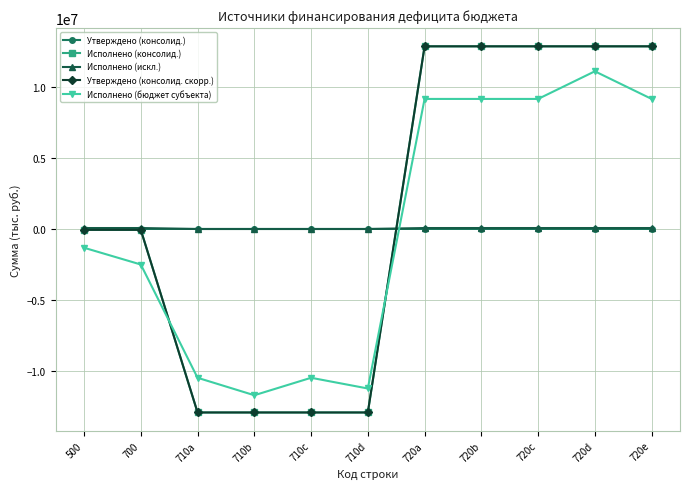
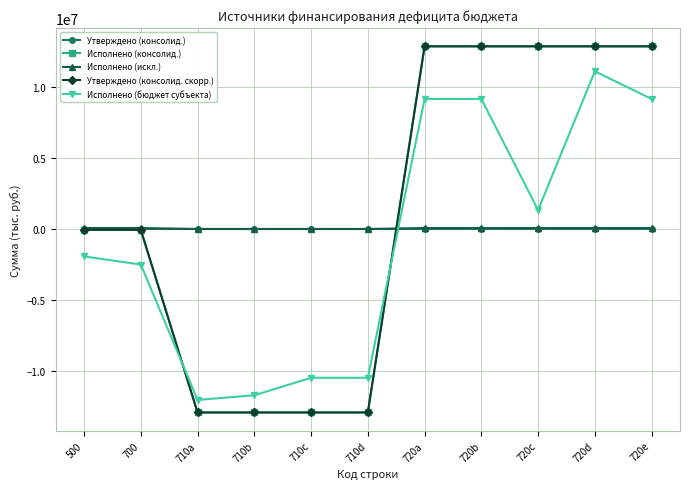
  {
    "Исполнено (бюджет субъекта)": {
-     "500": -1300000,
+     "500": -1900000,
      "700": -2500000,
-     "710a": -10500000,
+     "710a": -12000000,
      "710b": -11700000,
      "710c": -10500000,
-     "710d": -11200000,
+     "710d": -10500000,
      "720a": 9100000,
      "720b": 9100000,
-     "720c": 9100000,
+     "720c": 1300000,
      "720d": 11100000,
      "720e": 9100000
    }
  }
